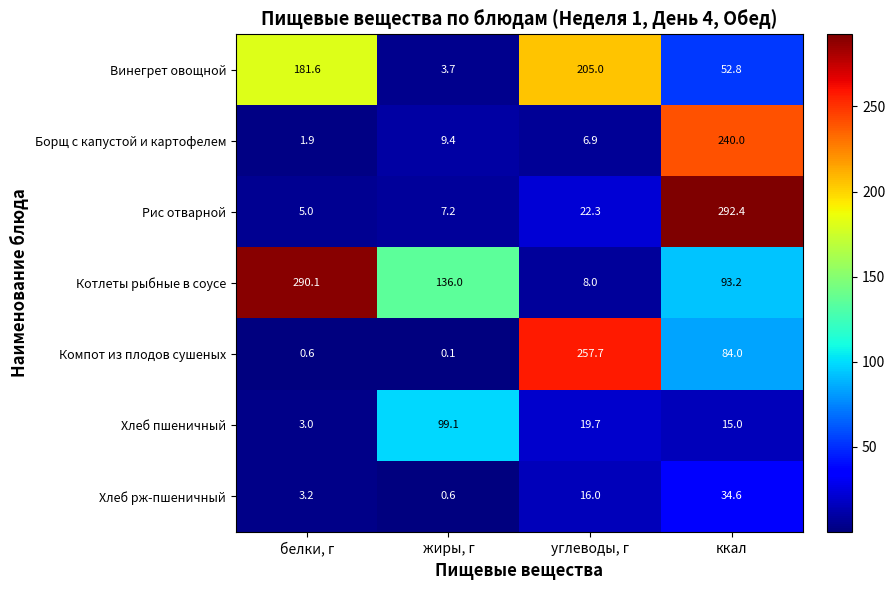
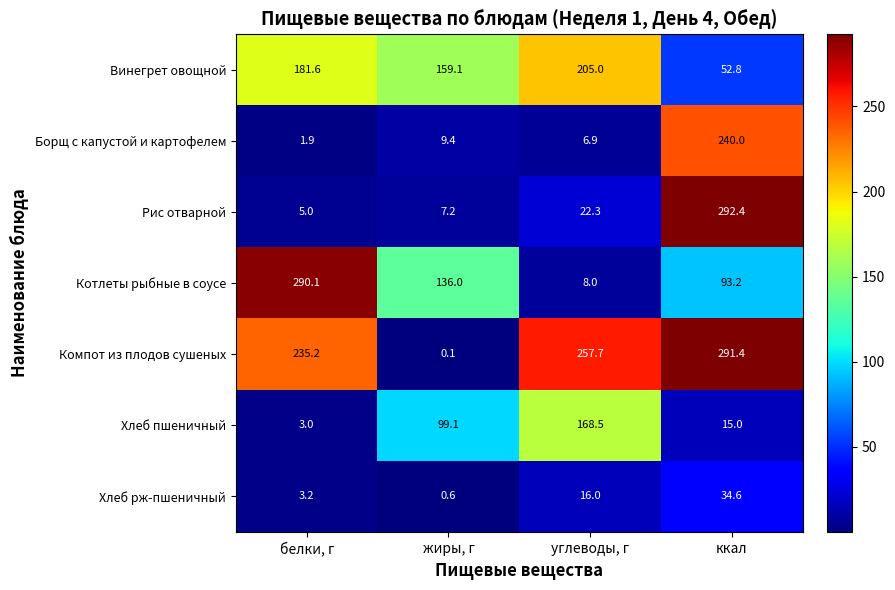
  {
    "Винегрет овощной": {
      "белки, г": 181.6,
-     "жиры, г": 3.7,
+     "жиры, г": 159.1,
      "углеводы, г": 205.0,
      "ккал": 52.8
    },
    "Борщ с капустой и картофелем": {
      "белки, г": 1.9,
      "жиры, г": 9.4,
      "углеводы, г": 6.9,
      "ккал": 240.0
    },
    "Рис отварной": {
      "белки, г": 5.0,
      "жиры, г": 7.2,
      "углеводы, г": 22.3,
      "ккал": 292.4
    },
    "Котлеты рыбные в соусе": {
      "белки, г": 290.1,
      "жиры, г": 136.0,
      "углеводы, г": 8.0,
      "ккал": 93.2
    },
    "Компот из плодов сушеных": {
-     "белки, г": 0.6,
+     "белки, г": 235.2,
      "жиры, г": 0.1,
      "углеводы, г": 257.7,
-     "ккал": 84.0
+     "ккал": 291.4
    },
    "Хлеб пшеничный": {
      "белки, г": 3.0,
      "жиры, г": 99.1,
-     "углеводы, г": 19.7,
+     "углеводы, г": 168.5,
      "ккал": 15.0
    },
    "Хлеб рж-пшеничный": {
      "белки, г": 3.2,
      "жиры, г": 0.6,
      "углеводы, г": 16.0,
      "ккал": 34.6
    }
  }
